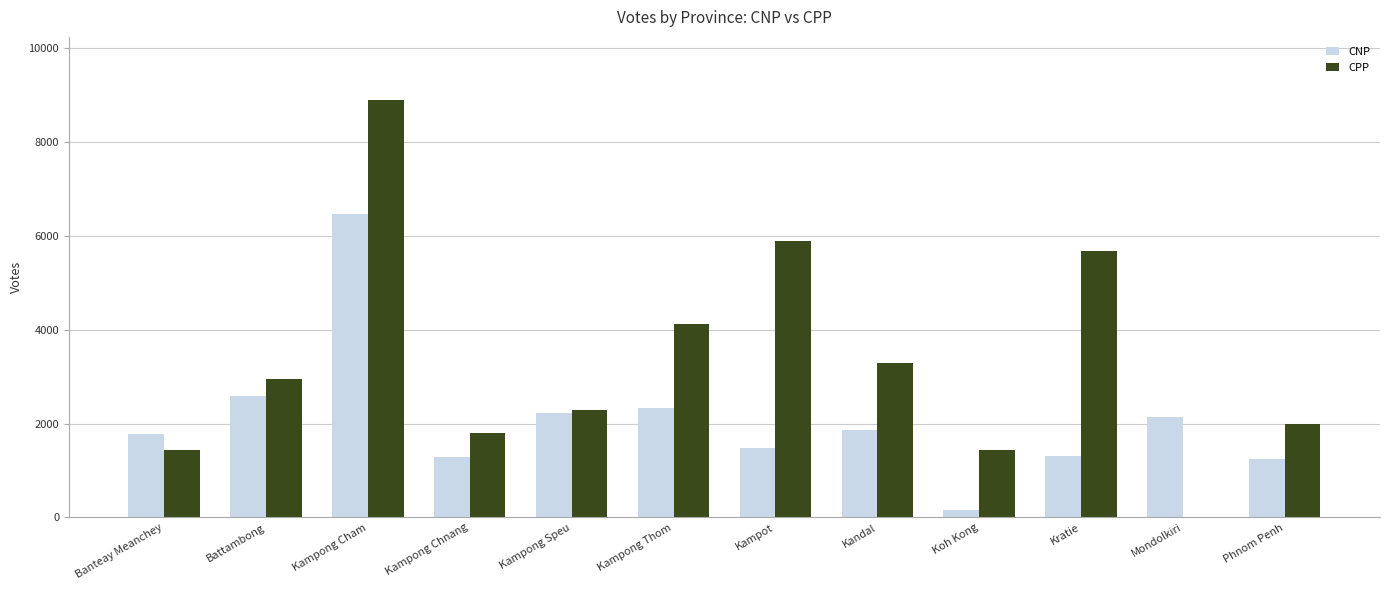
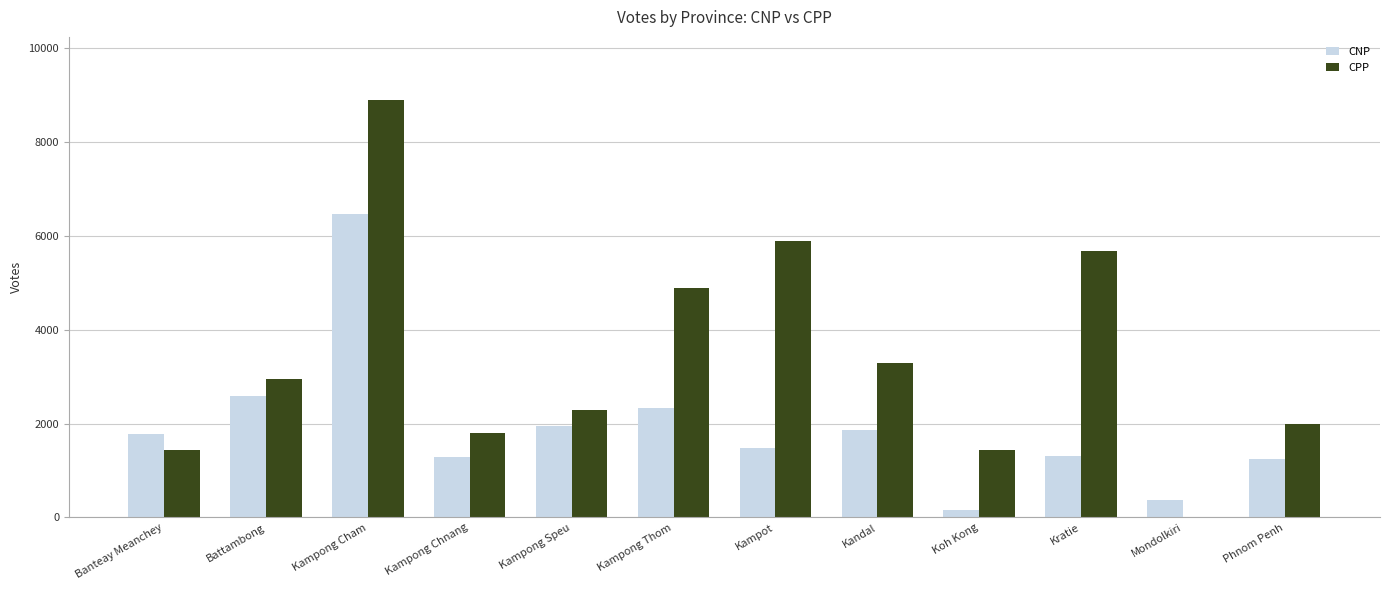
  {
    "CNP": {
      "Banteay Meanchey": 1800,
      "Battambong": 2600,
      "Kampong Cham": 6500,
      "Kampong Chnang": 1300,
-     "Kampong Speu": 2200,
+     "Kampong Speu": 2000,
      "Kampong Thom": 2300,
      "Kampot": 1500,
      "Kandal": 1900,
      "Koh Kong": 200,
      "Kratie": 1300,
-     "Mondolkiri": 2100,
+     "Mondolkiri": 400,
      "Phnom Penh": 1200
    },
    "CPP": {
      "Banteay Meanchey": 1400,
      "Battambong": 2900,
      "Kampong Cham": 8900,
      "Kampong Chnang": 1800,
      "Kampong Speu": 2300,
-     "Kampong Thom": 4100,
+     "Kampong Thom": 4900,
      "Kampot": 5900,
      "Kandal": 3300,
      "Koh Kong": 1400,
      "Kratie": 5700,
      "Mondolkiri": 0,
      "Phnom Penh": 2000
    }
  }
